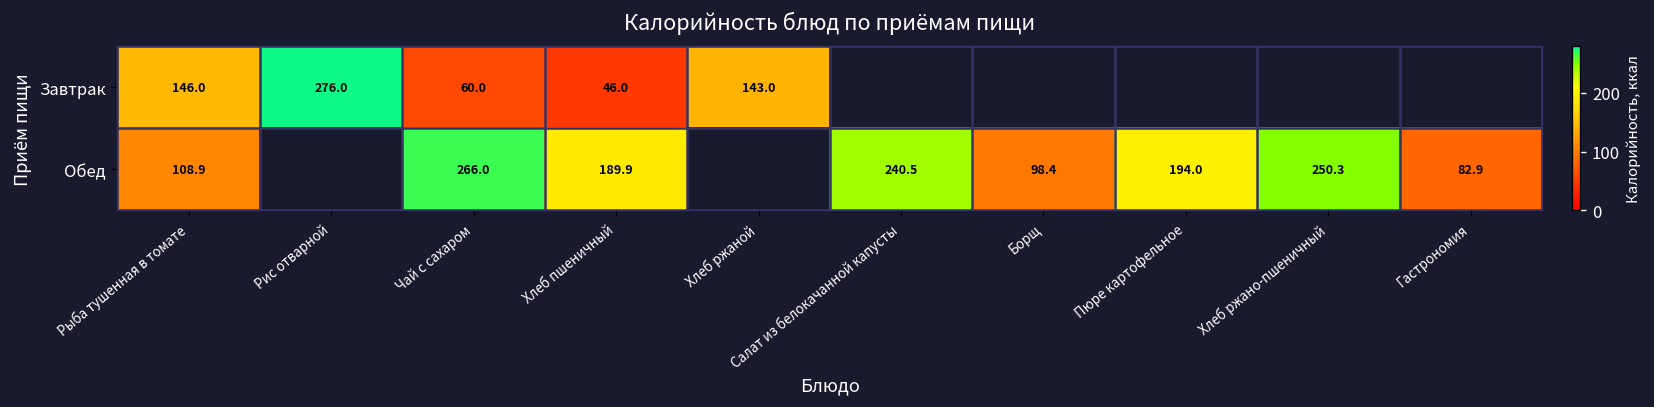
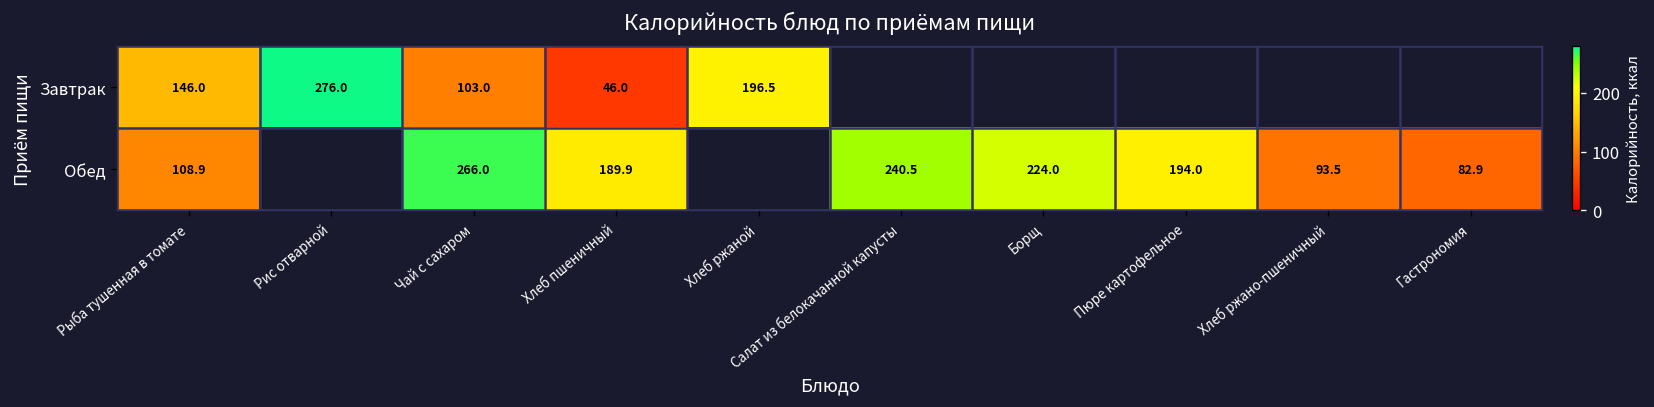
  {
    "Завтрак": {
      "Рыба тушенная в томате": 146.0,
      "Рис отварной": 276.0,
-     "Чай с сахаром": 60.0,
+     "Чай с сахаром": 103.0,
      "Хлеб пшеничный": 46.0,
-     "Хлеб ржаной": 143.0
+     "Хлеб ржаной": 196.5
    },
    "Обед": {
      "Рыба тушенная в томате": 108.9,
      "Чай с сахаром": 266.0,
      "Хлеб пшеничный": 189.9,
      "Салат из белокачанной капусты": 240.5,
-     "Борщ": 98.4,
+     "Борщ": 224.0,
      "Пюре картофельное": 194.0,
-     "Хлеб ржано-пшеничный": 250.3,
+     "Хлеб ржано-пшеничный": 93.5,
      "Гастрономия": 82.9
    }
  }
